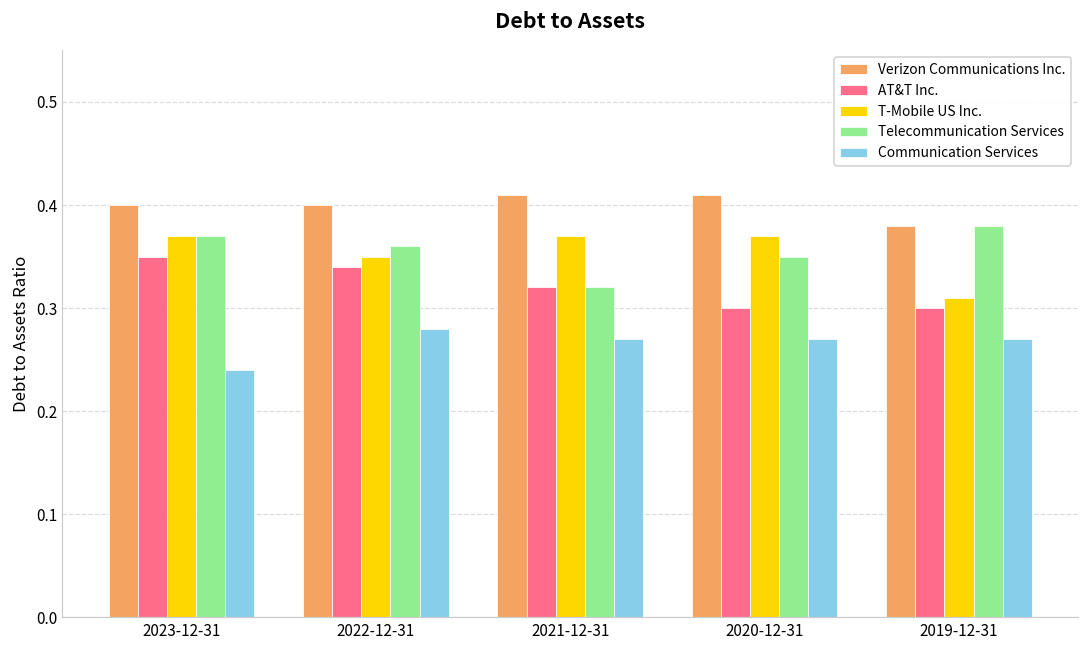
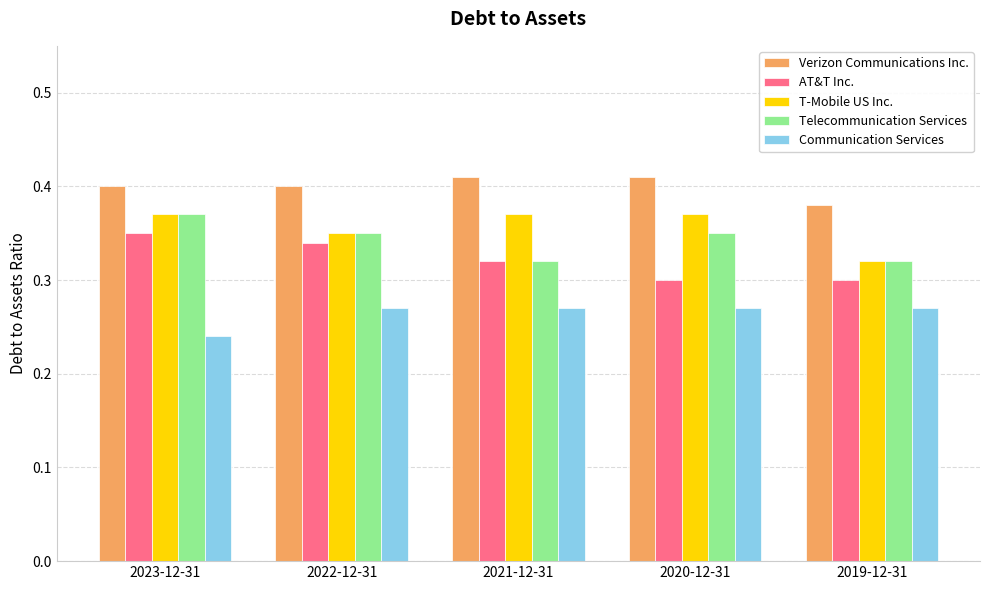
  {
    "Verizon Communications Inc.": {
      "2023-12-31": 0.40,
      "2022-12-31": 0.40,
      "2021-12-31": 0.41,
      "2020-12-31": 0.41,
      "2019-12-31": 0.38
    },
    "AT&T Inc.": {
      "2023-12-31": 0.35,
      "2022-12-31": 0.34,
      "2021-12-31": 0.32,
      "2020-12-31": 0.30,
      "2019-12-31": 0.30
    },
    "T-Mobile US Inc.": {
      "2023-12-31": 0.37,
      "2022-12-31": 0.35,
      "2021-12-31": 0.37,
      "2020-12-31": 0.37,
-     "2019-12-31": 0.31
+     "2019-12-31": 0.32
    },
    "Telecommunication Services": {
      "2023-12-31": 0.37,
-     "2022-12-31": 0.36,
+     "2022-12-31": 0.35,
      "2021-12-31": 0.32,
      "2020-12-31": 0.35,
-     "2019-12-31": 0.38
+     "2019-12-31": 0.32
    },
    "Communication Services": {
      "2023-12-31": 0.24,
-     "2022-12-31": 0.28,
+     "2022-12-31": 0.27,
      "2021-12-31": 0.27,
      "2020-12-31": 0.27,
      "2019-12-31": 0.27
    }
  }
